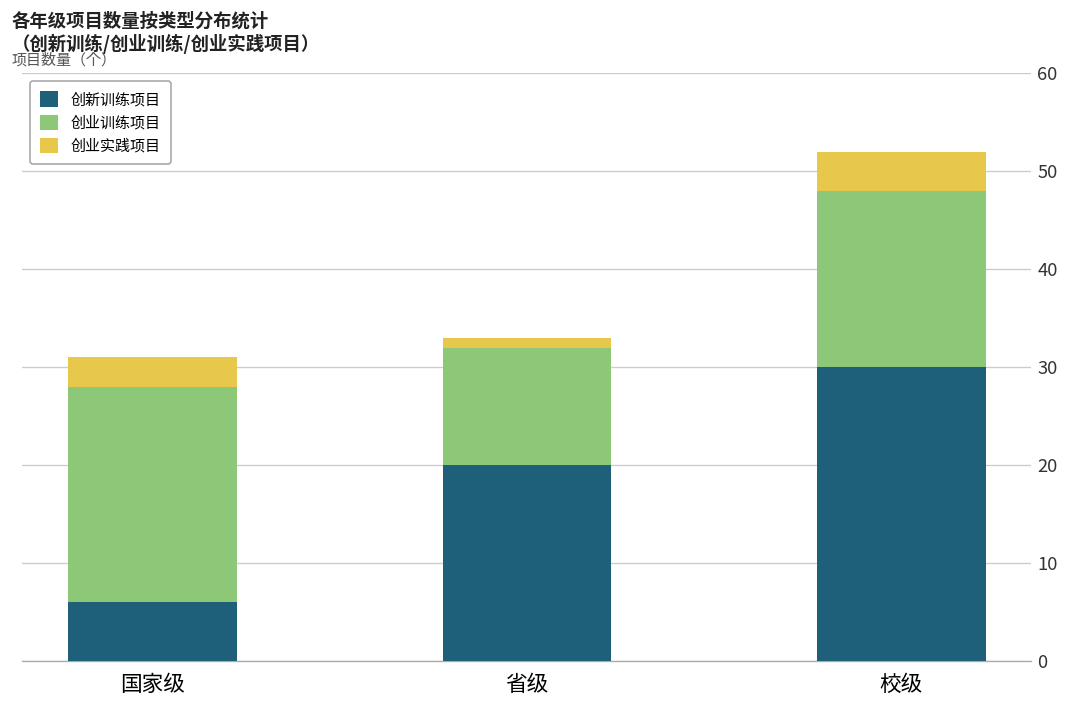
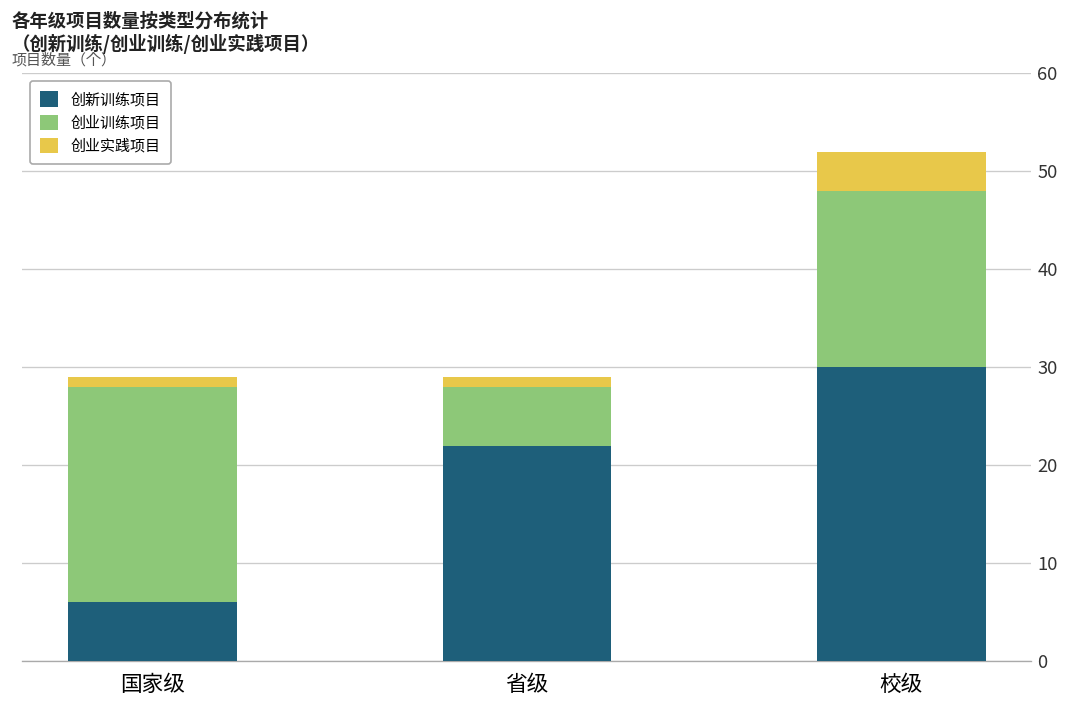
  {
    "创新训练项目": {
      "国家级": 6,
-     "省级": 20,
+     "省级": 22,
      "校级": 30
    },
    "创业训练项目": {
      "国家级": 22,
-     "省级": 12,
+     "省级": 6,
      "校级": 18
    },
    "创业实践项目": {
-     "国家级": 3,
+     "国家级": 1,
      "省级": 1,
      "校级": 4
    }
  }
